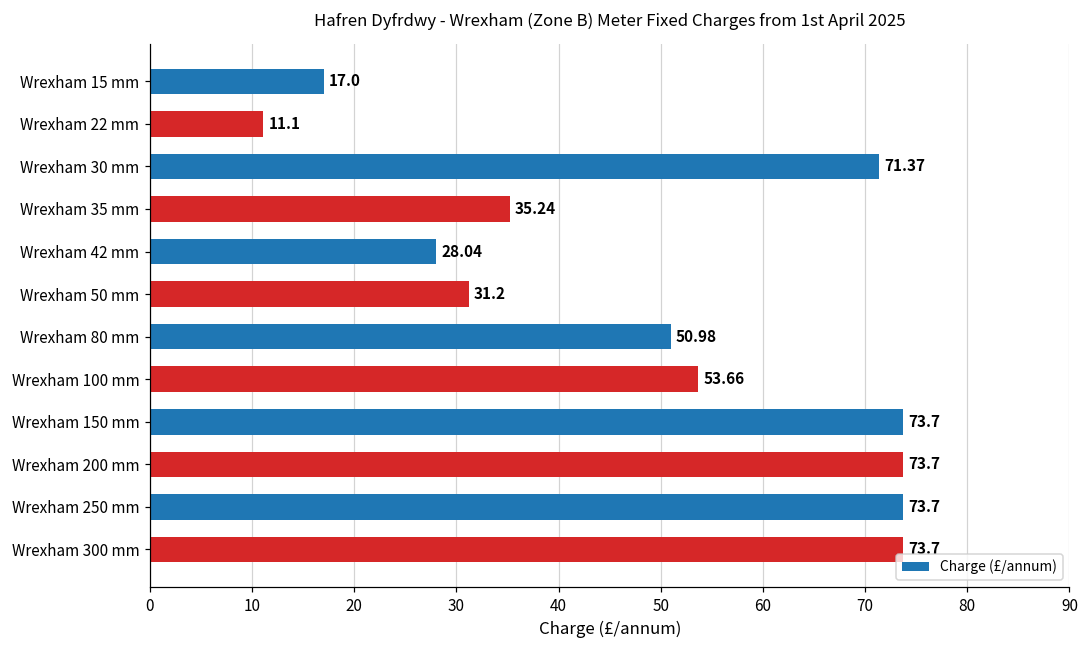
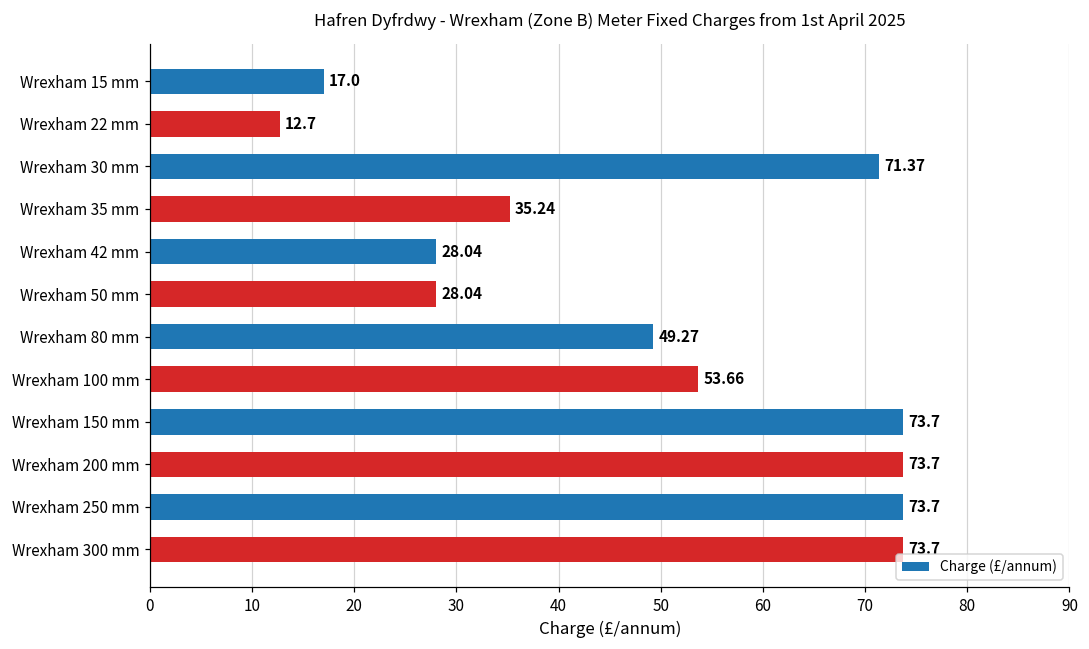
  {
    "Wrexham 15 mm": 17.0,
-   "Wrexham 22 mm": 11.1,
+   "Wrexham 22 mm": 12.7,
    "Wrexham 30 mm": 71.37,
    "Wrexham 35 mm": 35.24,
    "Wrexham 42 mm": 28.04,
-   "Wrexham 50 mm": 31.2,
-   "Wrexham 80 mm": 50.98,
+   "Wrexham 50 mm": 28.04,
+   "Wrexham 80 mm": 49.27,
    "Wrexham 100 mm": 53.66,
    "Wrexham 150 mm": 73.7,
    "Wrexham 200 mm": 73.7,
    "Wrexham 250 mm": 73.7
  }
